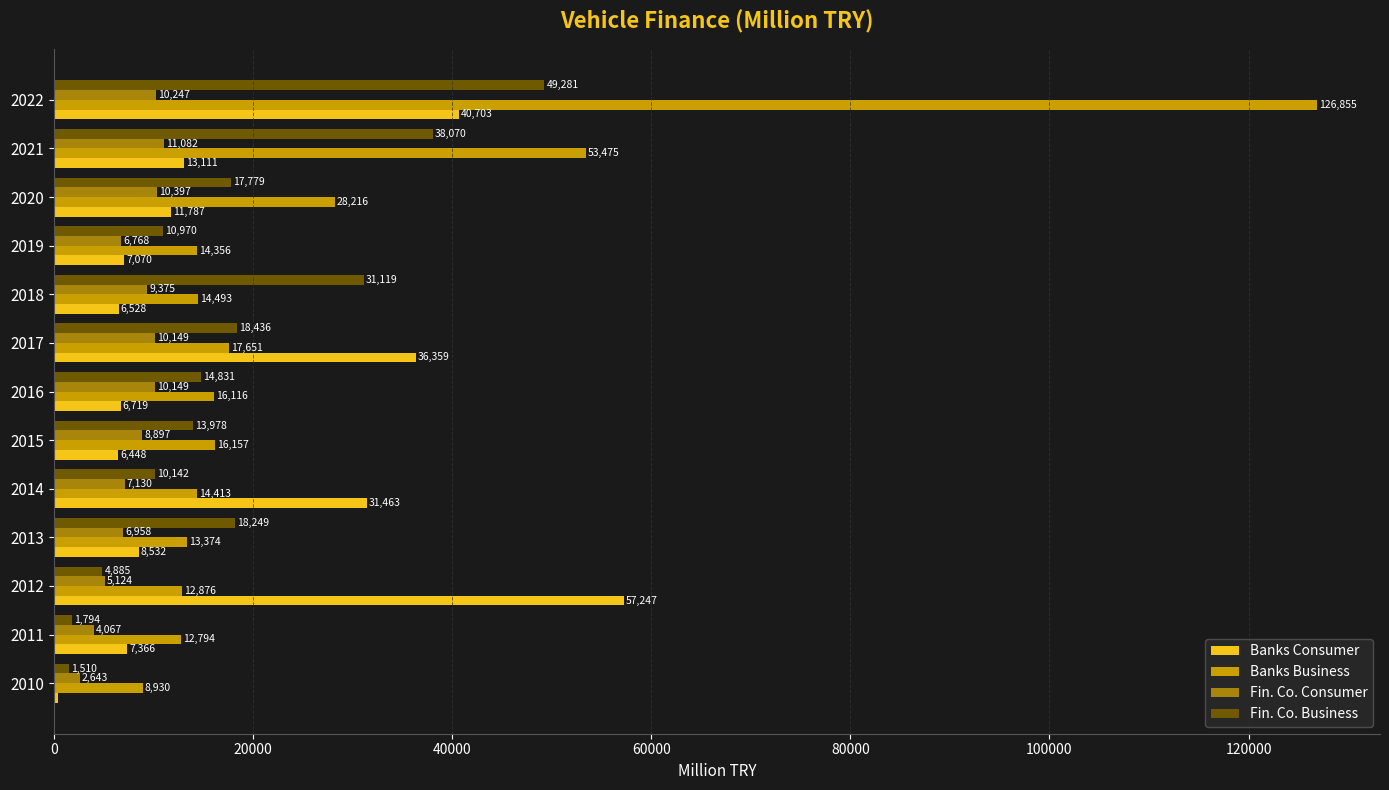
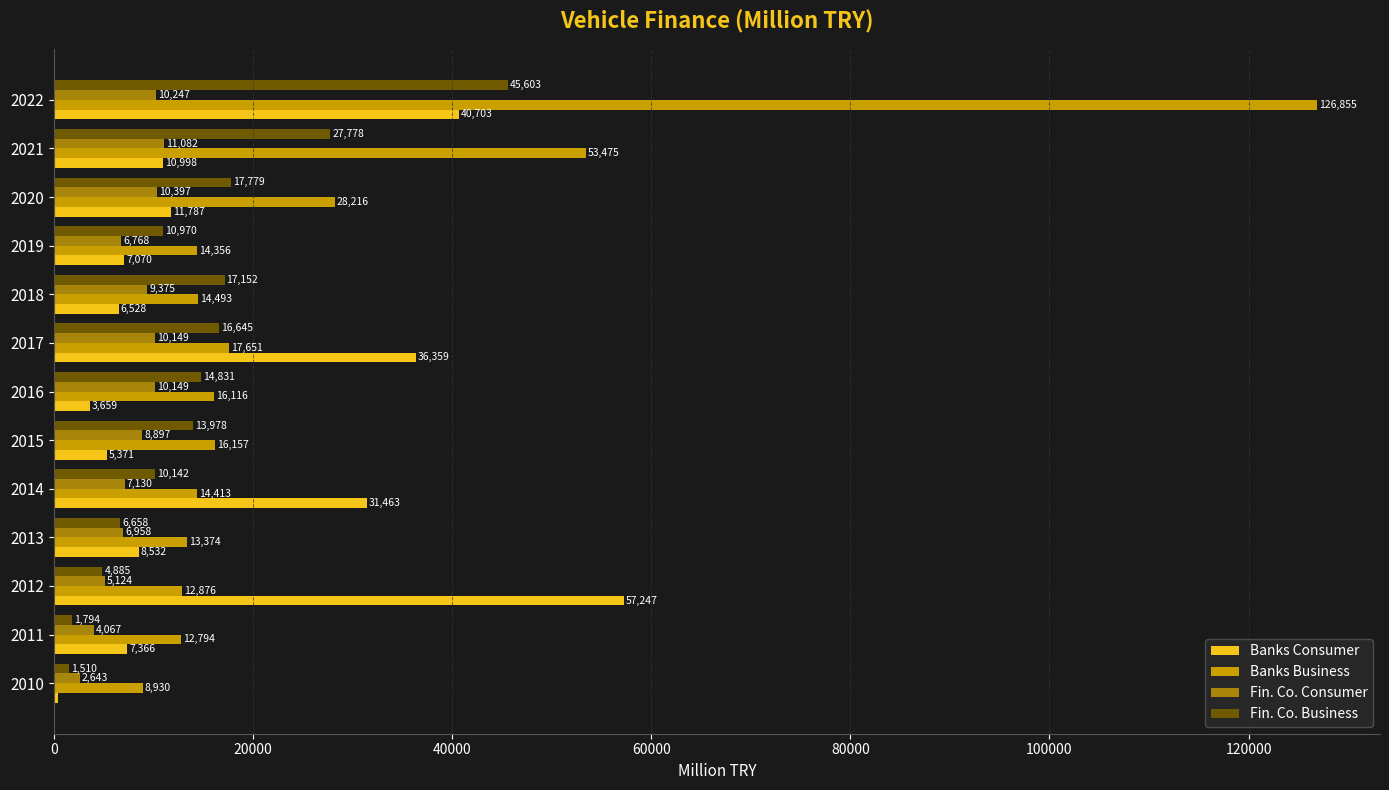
  {
    "Banks Consumer": {
      "2022": "40,703",
-     "2021": "13,111",
+     "2021": "10,998",
      "2020": "11,787",
      "2019": "7,070",
      "2018": "6,528",
      "2017": "36,359",
-     "2016": "6,719",
-     "2015": "6,448",
+     "2016": "3,659",
+     "2015": "5,371",
      "2014": "31,463",
      "2013": "8,532",
      "2012": "57,247",
      "2011": "7,366"
    },
    "Fin. Co. Business": {
-     "2022": "49,281",
-     "2021": "38,070",
+     "2022": "45,603",
+     "2021": "27,778",
      "2020": "17,779",
      "2019": "10,970",
-     "2018": "31,119",
-     "2017": "18,436",
+     "2018": "17,152",
+     "2017": "16,645",
      "2016": "14,831",
      "2015": "13,978",
      "2014": "10,142",
-     "2013": "18,249",
+     "2013": "6,658",
      "2012": "4,885",
      "2011": "1,794",
      "2010": "1,510"
    }
  }
